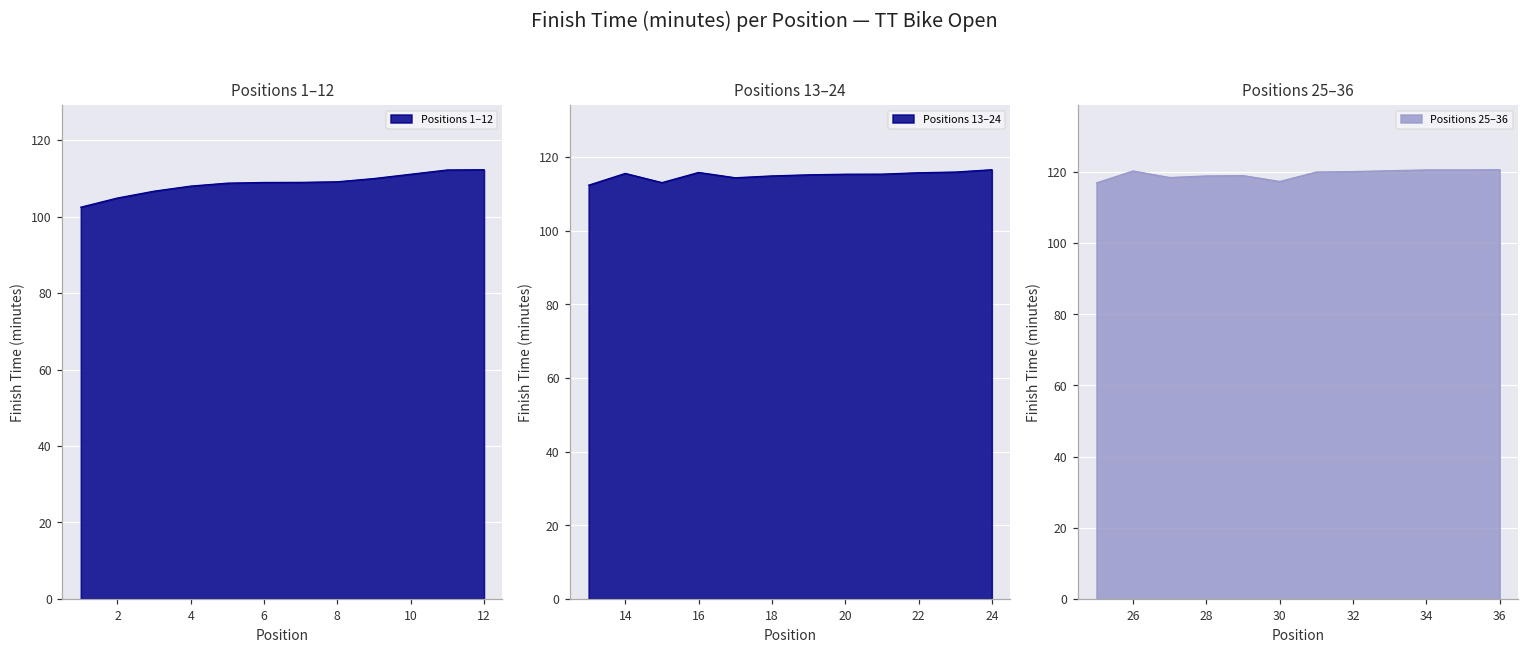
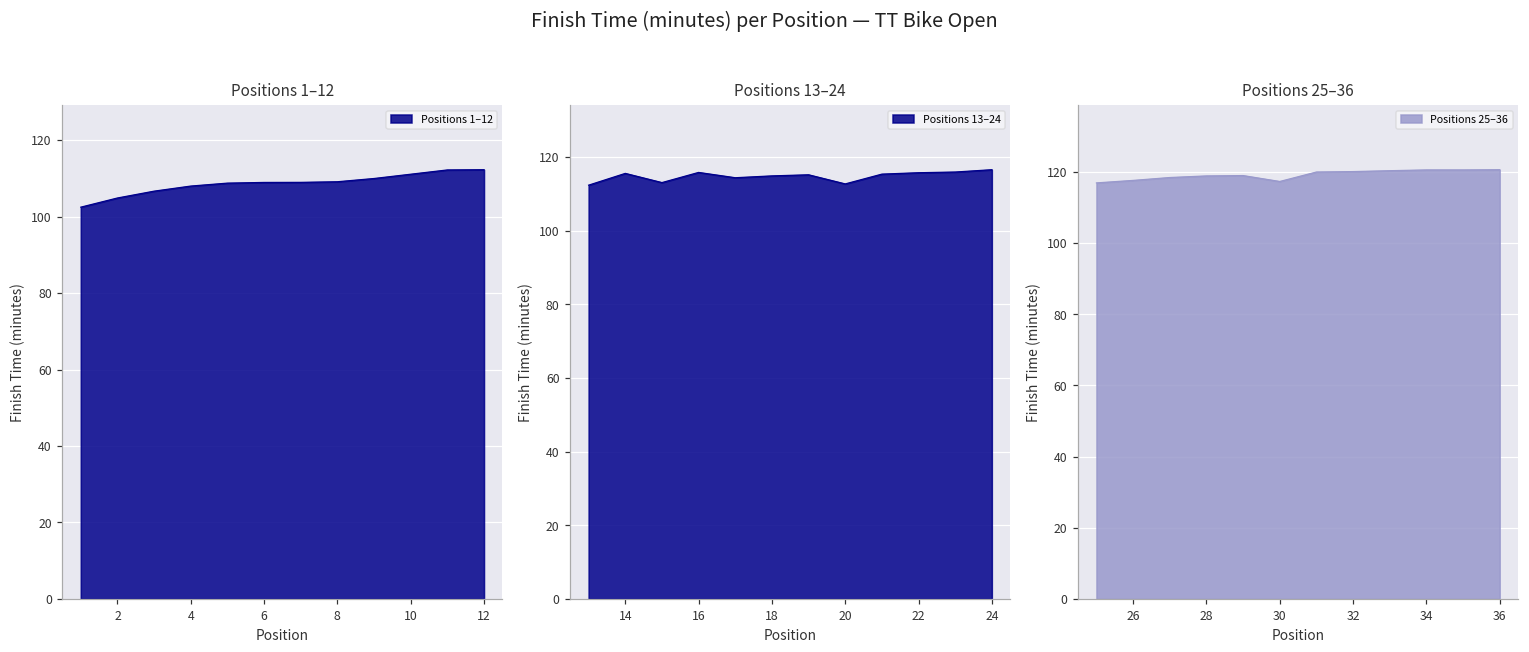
  {
    "Positions 13–24": {
      "14": 116,
      "16": 116,
      "18": 115,
-     "20": 115,
+     "20": 113,
      "22": 116,
      "24": 117
    },
    "Positions 25–36": {
-     "26": 120,
+     "26": 118,
      "28": 119,
      "30": 117,
      "32": 120,
      "34": 121,
      "36": 121
    }
  }
